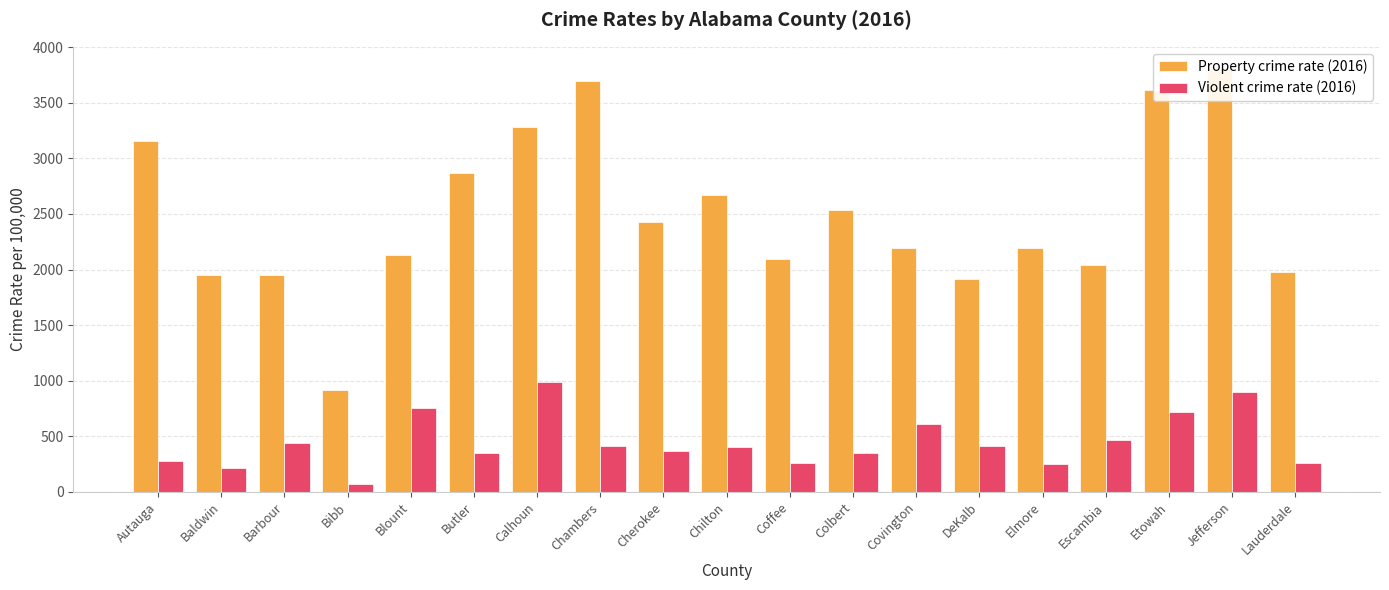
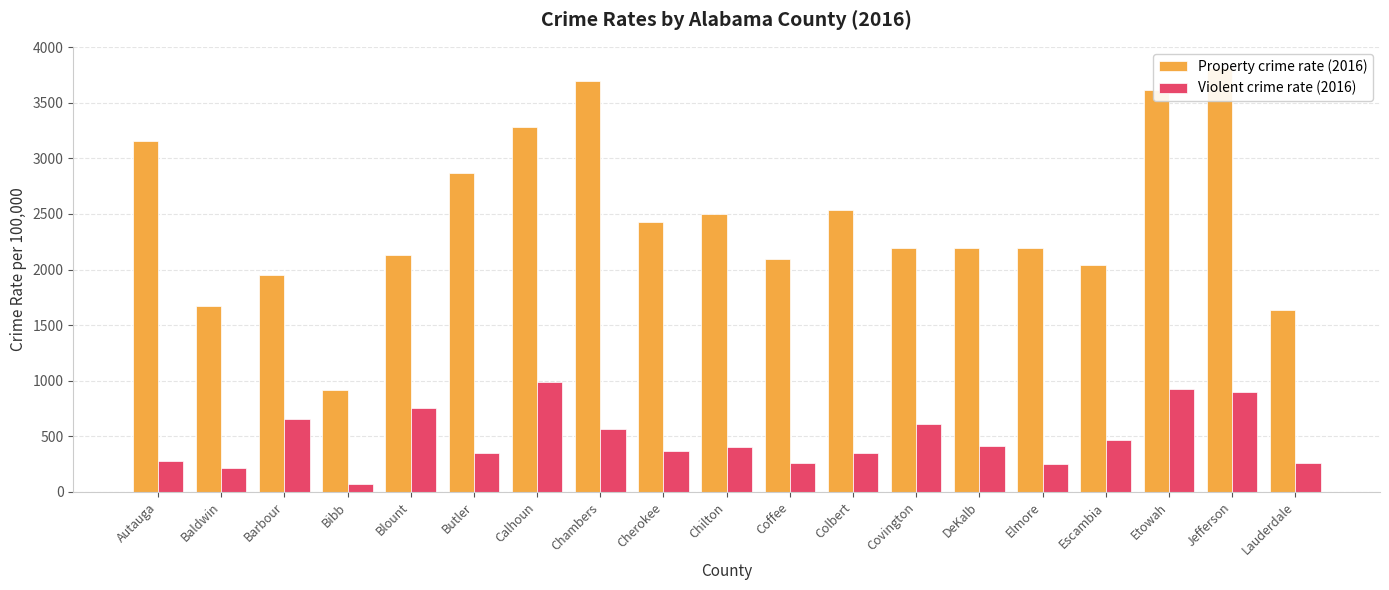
  {
    "Property crime rate (2016)": {
      "Autauga": 3160,
-     "Baldwin": 1950,
+     "Baldwin": 1670,
      "Barbour": 1950,
      "Bibb": 920,
      "Blount": 2130,
      "Butler": 2870,
      "Calhoun": 3280,
      "Chambers": 3690,
      "Cherokee": 2430,
-     "Chilton": 2670,
+     "Chilton": 2500,
      "Coffee": 2100,
      "Colbert": 2530,
      "Covington": 2190,
-     "DeKalb": 1910,
+     "DeKalb": 2200,
      "Elmore": 2190,
      "Escambia": 2040,
-     "Lauderdale": 1980
+     "Lauderdale": 1640
    },
    "Violent crime rate (2016)": {
      "Autauga": 280,
      "Baldwin": 210,
-     "Barbour": 440,
+     "Barbour": 650,
      "Bibb": 70,
      "Blount": 750,
      "Butler": 350,
      "Calhoun": 990,
-     "Chambers": 410,
+     "Chambers": 560,
      "Cherokee": 370,
      "Chilton": 400,
      "Coffee": 260,
      "Colbert": 350,
      "Covington": 610,
      "DeKalb": 410,
      "Elmore": 250,
      "Escambia": 470,
-     "Etowah": 720,
+     "Etowah": 930,
      "Jefferson": 900,
      "Lauderdale": 260
    }
  }
